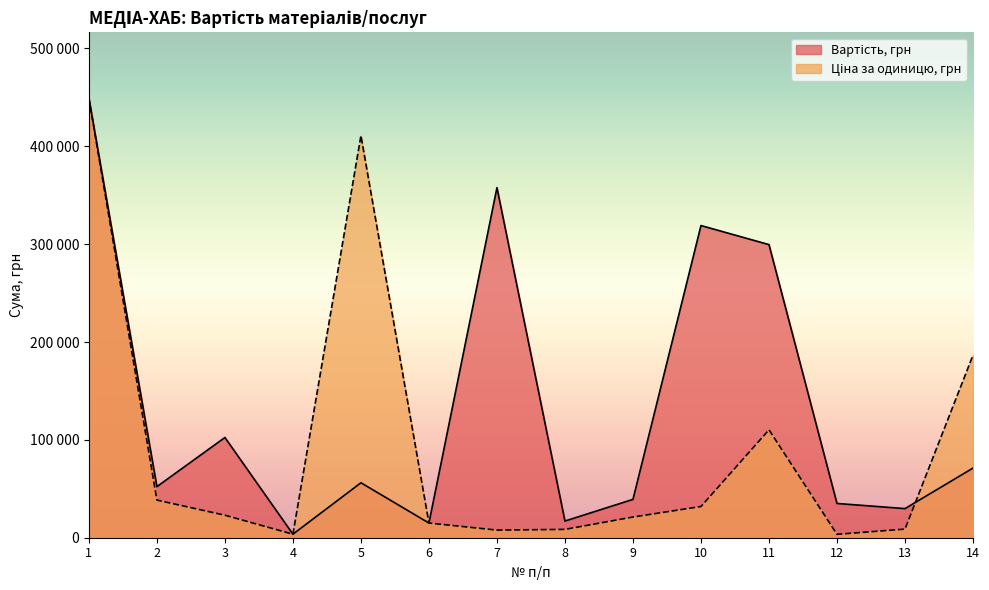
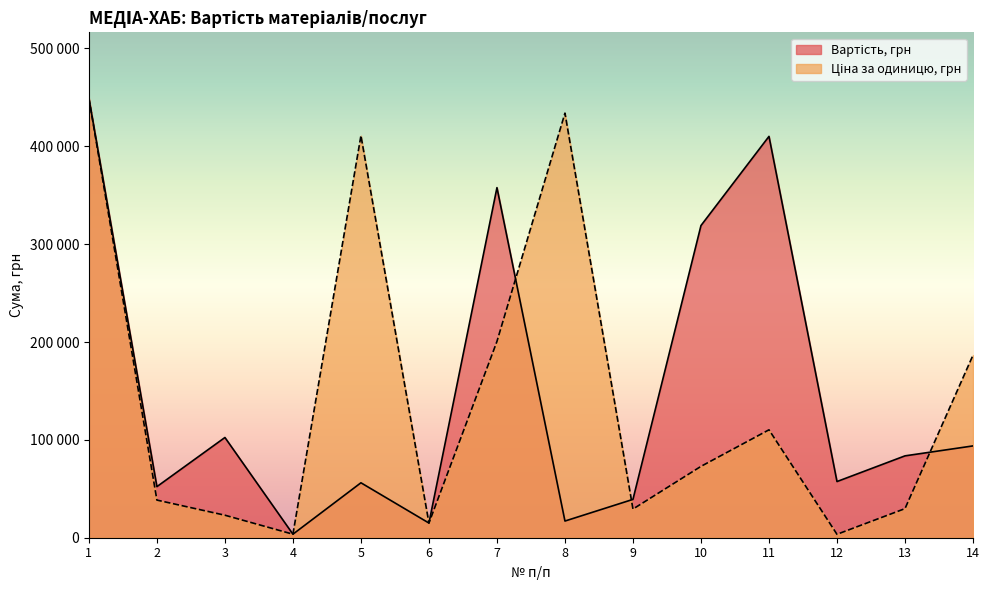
  {
    "Вартість, грн": {
      "2": 50000,
      "3": 100000,
      "5": 60000,
      "7": 360000,
      "8": 20000,
      "9": 40000,
      "10": 320000,
-     "11": 300000,
-     "12": 40000,
-     "13": 30000,
-     "14": 70000
+     "11": 410000,
+     "12": 60000,
+     "13": 80000,
+     "14": 90000
    },
    "Ціна за одиницю, грн": {
      "2": 40000,
      "3": 20000,
      "5": 410000,
-     "7": 10000,
-     "8": 10000,
-     "9": 20000,
-     "10": 30000,
+     "7": 200000,
+     "8": 430000,
+     "9": 30000,
+     "10": 70000,
      "11": 110000,
      "12": 0,
-     "13": 10000,
+     "13": 30000,
      "14": 190000
    }
  }
